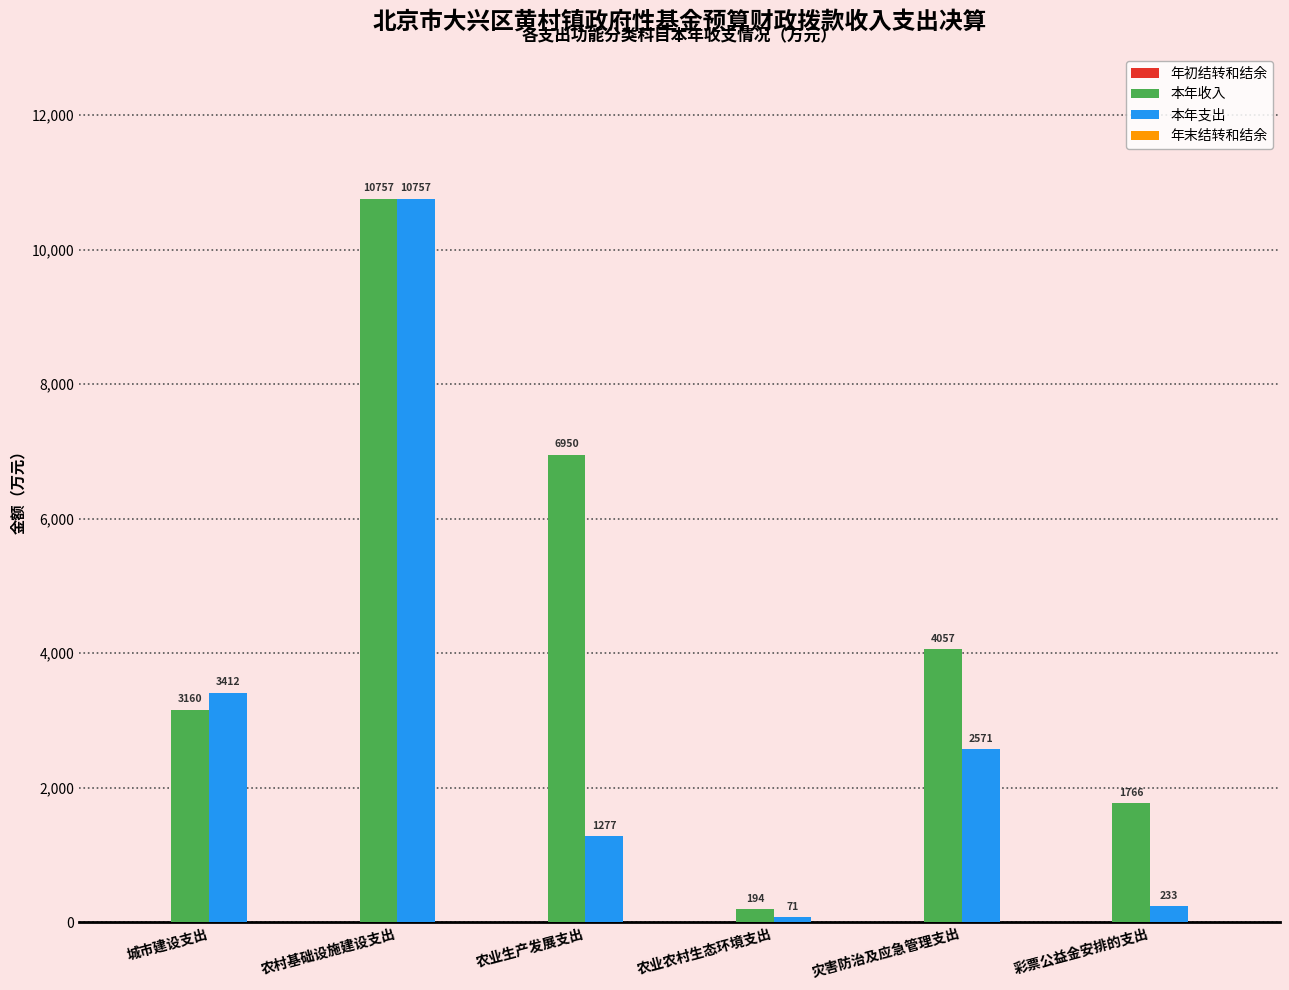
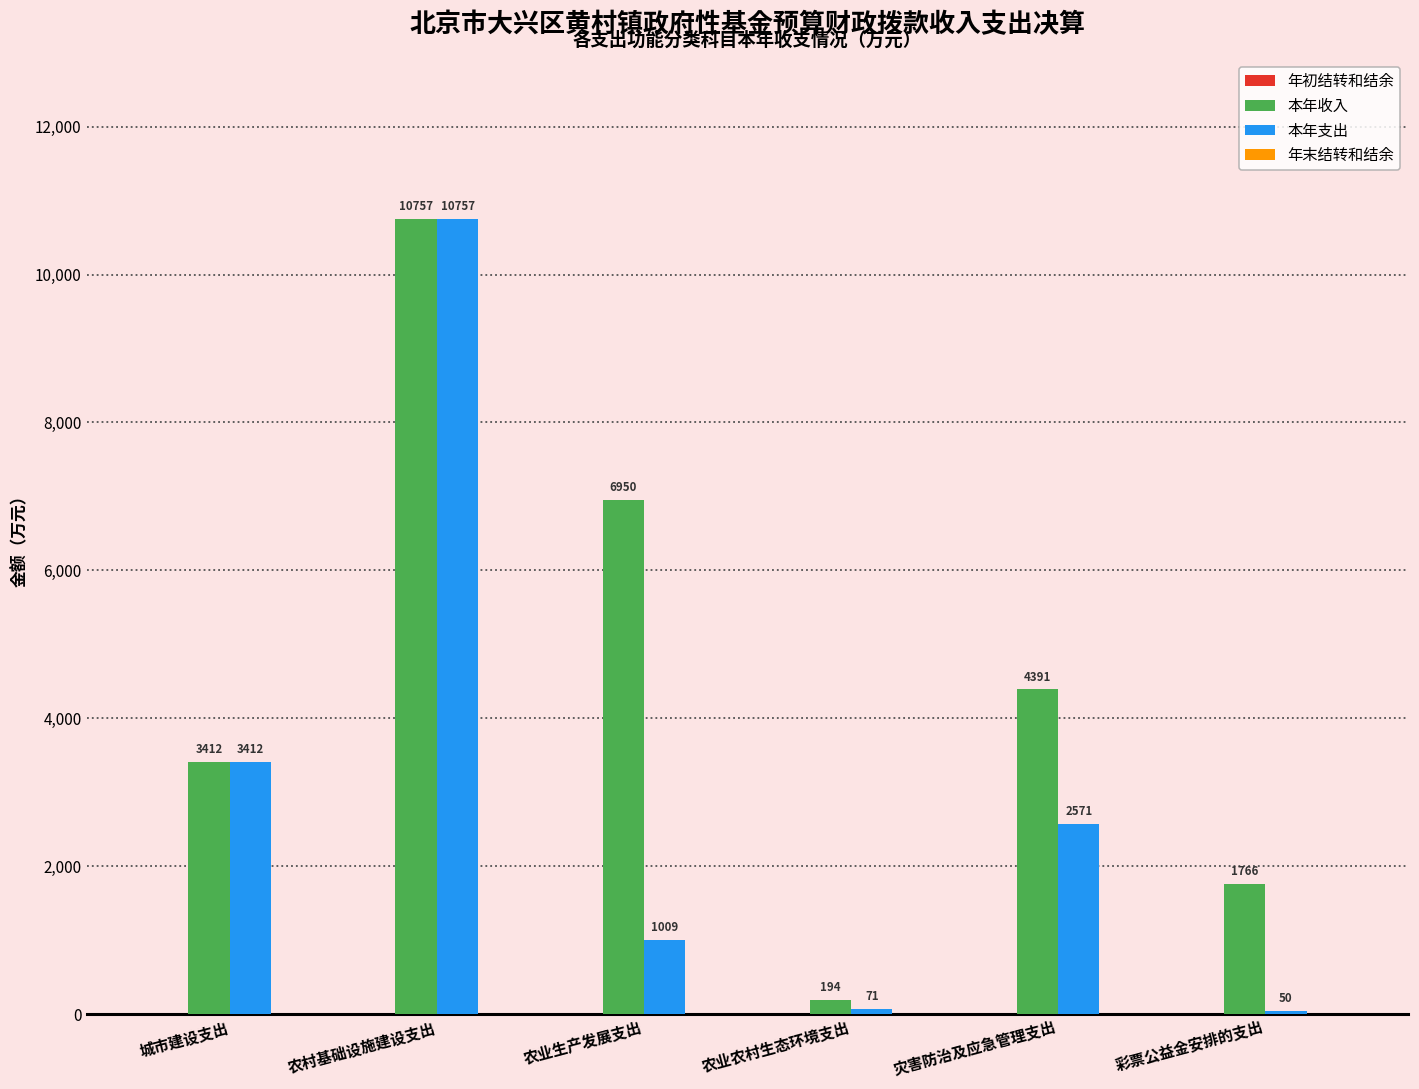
  {
    "年初结转和结余": {
      "城市建设支出": 0,
      "农村基础设施建设支出": 0,
      "农业生产发展支出": 0,
      "农业农村生态环境支出": 0,
      "灾害防治及应急管理支出": 0,
      "彩票公益金安排的支出": 0
    },
    "本年收入": {
-     "城市建设支出": 3160,
+     "城市建设支出": 3412,
      "农村基础设施建设支出": 10757,
      "农业生产发展支出": 6950,
      "农业农村生态环境支出": 194,
-     "灾害防治及应急管理支出": 4057,
+     "灾害防治及应急管理支出": 4391,
      "彩票公益金安排的支出": 1766
    },
    "本年支出": {
      "城市建设支出": 3412,
      "农村基础设施建设支出": 10757,
-     "农业生产发展支出": 1277,
+     "农业生产发展支出": 1009,
      "农业农村生态环境支出": 71,
      "灾害防治及应急管理支出": 2571,
-     "彩票公益金安排的支出": 233
+     "彩票公益金安排的支出": 50
    },
    "年末结转和结余": {
      "城市建设支出": 0,
      "农村基础设施建设支出": 0,
      "农业生产发展支出": 0,
      "农业农村生态环境支出": 0,
      "灾害防治及应急管理支出": 0,
      "彩票公益金安排的支出": 0
    }
  }
